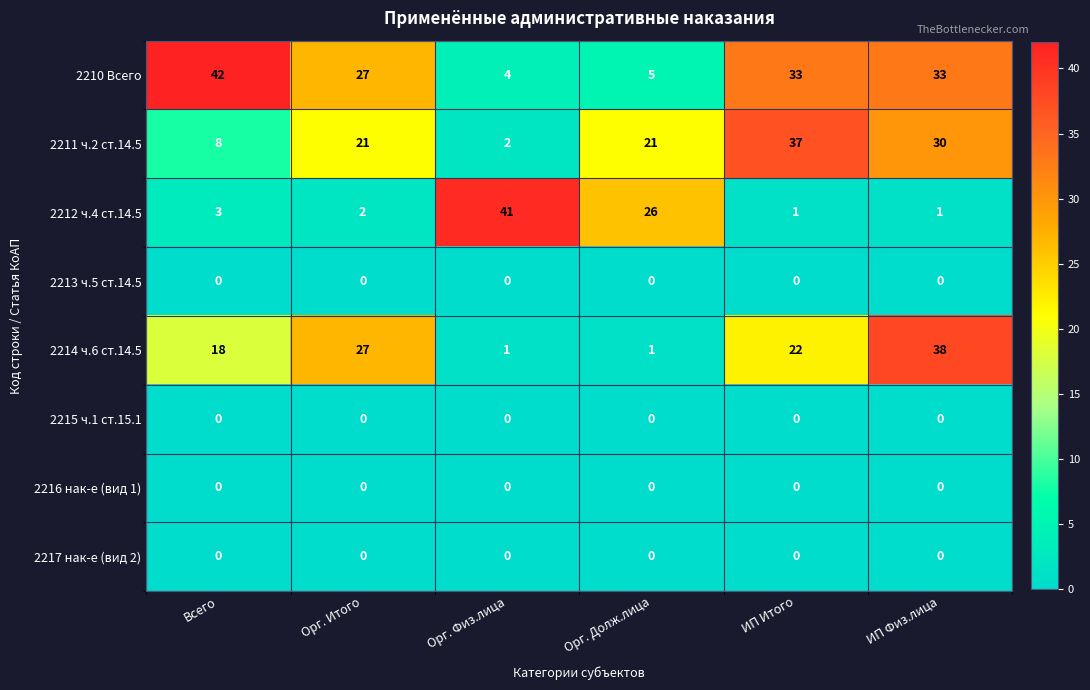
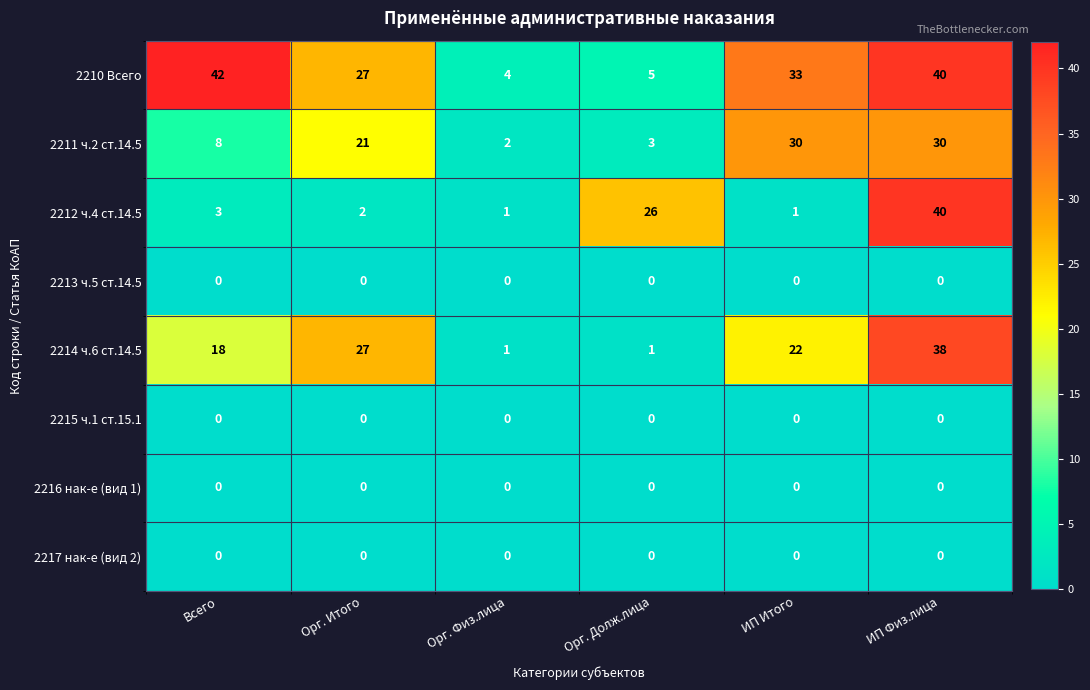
  {
    "2210 Всего": {
      "Всего": 42,
      "Орг. Итого": 27,
      "Орг. Физ.лица": 4,
      "Орг. Долж.лица": 5,
      "ИП Итого": 33,
-     "ИП Физ.лица": 33
+     "ИП Физ.лица": 40
    },
    "2211 ч.2 ст.14.5": {
      "Всего": 8,
      "Орг. Итого": 21,
      "Орг. Физ.лица": 2,
-     "Орг. Долж.лица": 21,
-     "ИП Итого": 37,
+     "Орг. Долж.лица": 3,
+     "ИП Итого": 30,
      "ИП Физ.лица": 30
    },
    "2212 ч.4 ст.14.5": {
      "Всего": 3,
      "Орг. Итого": 2,
-     "Орг. Физ.лица": 41,
+     "Орг. Физ.лица": 1,
      "Орг. Долж.лица": 26,
      "ИП Итого": 1,
-     "ИП Физ.лица": 1
+     "ИП Физ.лица": 40
    },
    "2213 ч.5 ст.14.5": {
      "Всего": 0,
      "Орг. Итого": 0,
      "Орг. Физ.лица": 0,
      "Орг. Долж.лица": 0,
      "ИП Итого": 0,
      "ИП Физ.лица": 0
    },
    "2214 ч.6 ст.14.5": {
      "Всего": 18,
      "Орг. Итого": 27,
      "Орг. Физ.лица": 1,
      "Орг. Долж.лица": 1,
      "ИП Итого": 22,
      "ИП Физ.лица": 38
    },
    "2215 ч.1 ст.15.1": {
      "Всего": 0,
      "Орг. Итого": 0,
      "Орг. Физ.лица": 0,
      "Орг. Долж.лица": 0,
      "ИП Итого": 0,
      "ИП Физ.лица": 0
    },
    "2216 нак-е (вид 1)": {
      "Всего": 0,
      "Орг. Итого": 0,
      "Орг. Физ.лица": 0,
      "Орг. Долж.лица": 0,
      "ИП Итого": 0,
      "ИП Физ.лица": 0
    },
    "2217 нак-е (вид 2)": {
      "Всего": 0,
      "Орг. Итого": 0,
      "Орг. Физ.лица": 0,
      "Орг. Долж.лица": 0,
      "ИП Итого": 0,
      "ИП Физ.лица": 0
    }
  }
